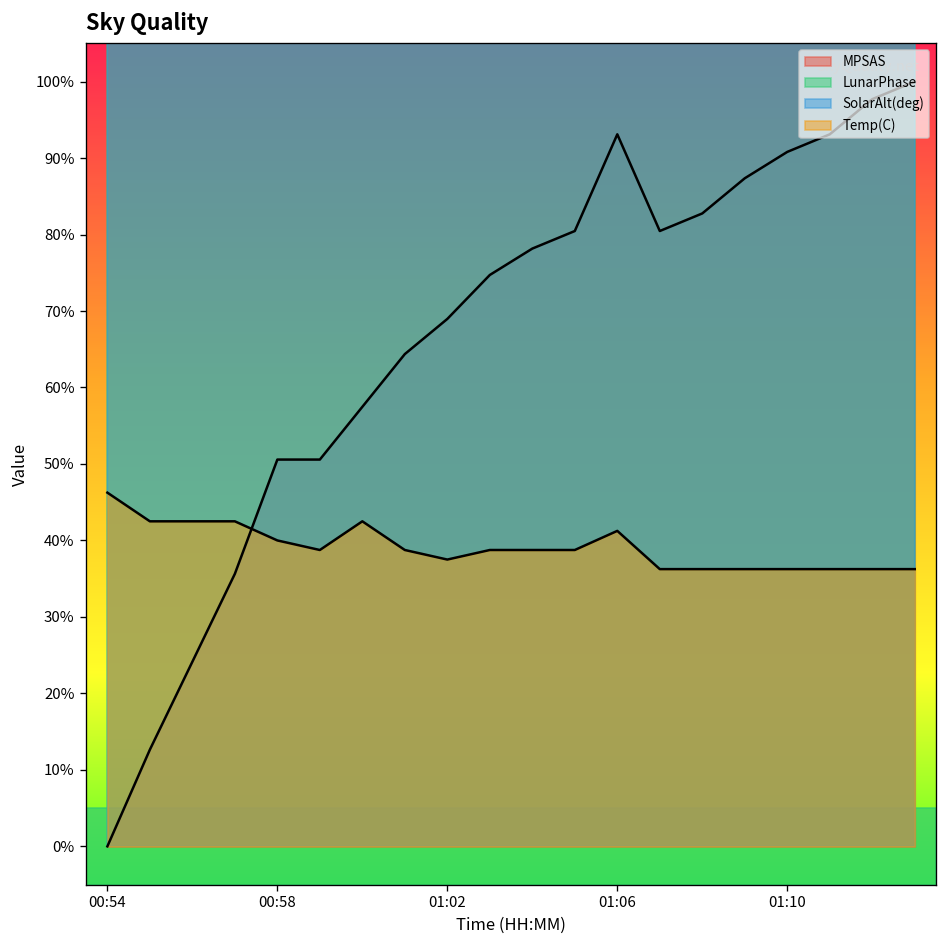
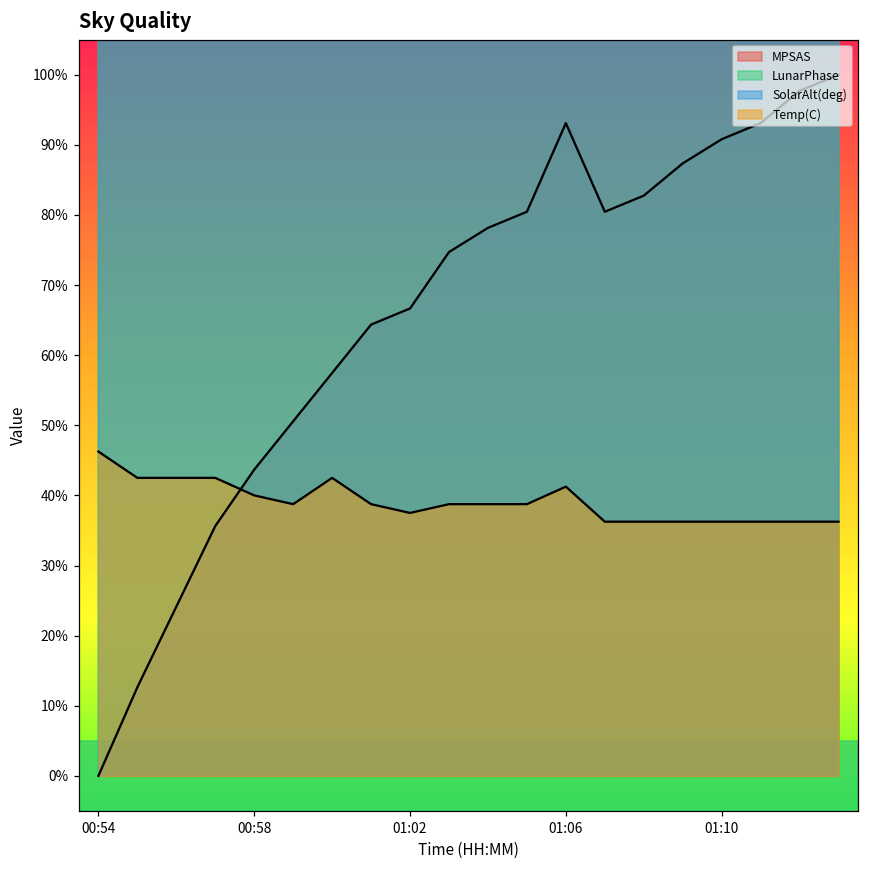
  {
    "MPSAS": {
-     "00:58": "51%",
-     "01:02": "69%",
+     "00:58": "44%",
+     "01:02": "67%",
      "01:06": "93%",
      "01:10": "91%"
    },
    "Temp(C)": {
      "00:54": "46%",
      "00:58": "40%",
      "01:02": "38%",
      "01:06": "41%",
      "01:10": "36%"
    }
  }
